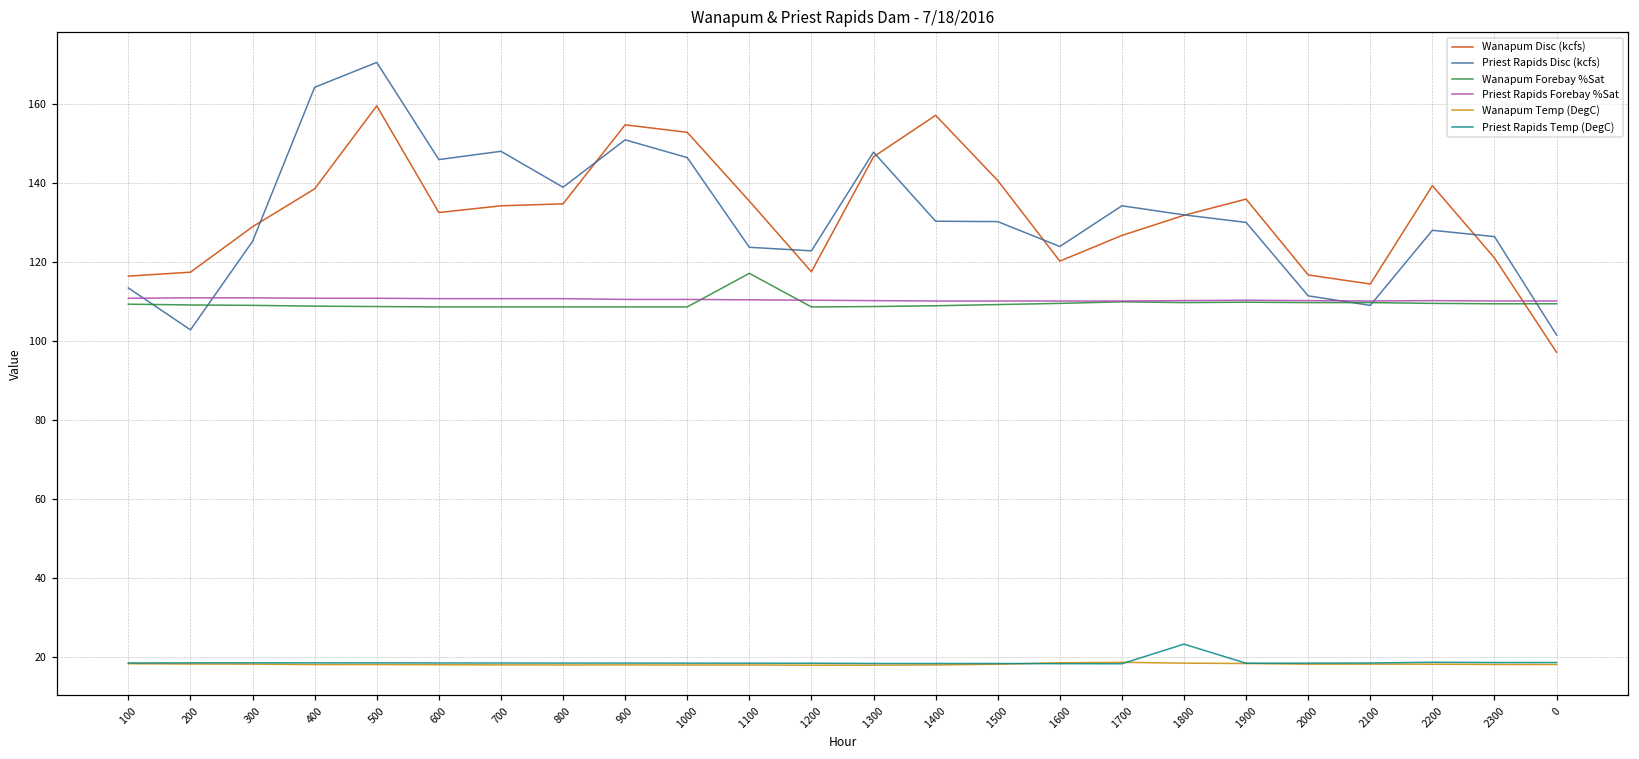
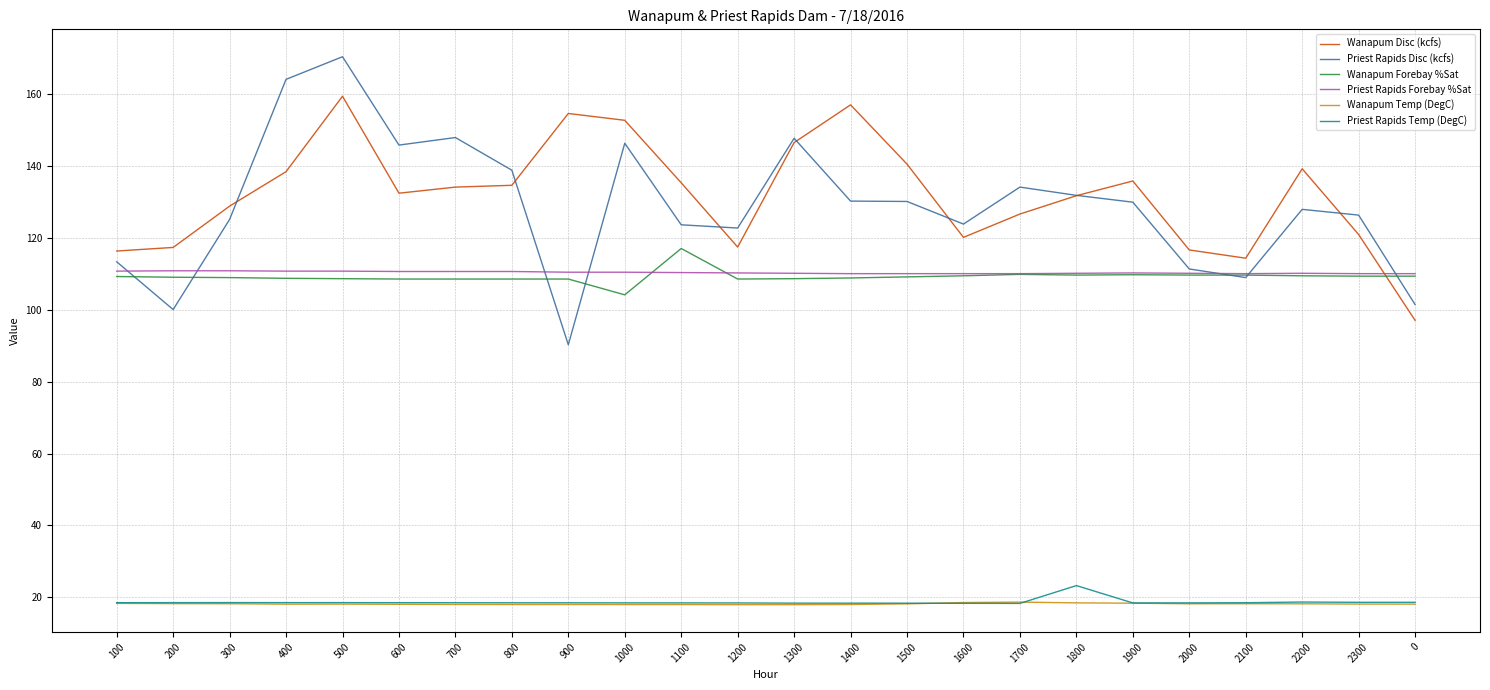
  {
    "Wanapum Disc (kcfs)": {
      "100": 116,
      "200": 117,
      "300": 129,
      "400": 139,
      "500": 160,
      "600": 133,
      "700": 134,
      "800": 135,
      "900": 155,
      "1000": 153,
      "1100": 135,
      "1200": 118,
      "1300": 147,
      "1400": 157,
      "1500": 141,
      "1600": 120,
      "1700": 127,
      "1900": 136,
      "2000": 117,
      "2100": 114,
      "2200": 139,
      "2300": 121,
      "0": 97
    },
    "Priest Rapids Disc (kcfs)": {
      "100": 113,
-     "200": 103,
+     "200": 100,
      "300": 125,
      "400": 164,
      "500": 171,
      "600": 146,
      "700": 148,
      "800": 139,
-     "900": 151,
+     "900": 90,
      "1000": 146,
      "1100": 124,
      "1200": 123,
      "1300": 148,
      "1400": 130,
      "1500": 130,
      "1600": 124,
      "1700": 134,
      "1900": 130,
      "2000": 111,
      "2200": 128,
      "2300": 126,
      "0": 102
    },
    "Wanapum Forebay %Sat": {
      "100": 109,
      "200": 109,
      "300": 109,
      "400": 109,
      "500": 109,
      "600": 109,
      "700": 109,
      "800": 109,
      "900": 109,
-     "1000": 109,
+     "1000": 104,
      "1100": 117,
      "1200": 109,
      "1300": 109,
      "1400": 109,
      "1500": 109,
      "2300": 109,
      "0": 109
    },
    "Priest Rapids Forebay %Sat": {
      "100": 111,
      "200": 111,
      "300": 111,
      "400": 111,
      "500": 111,
      "600": 111,
      "700": 111,
      "800": 111,
      "900": 111,
      "1000": 111,
      "1100": 110,
      "1200": 110,
      "1300": 110,
      "1400": 110,
      "1500": 110,
      "2300": 110,
      "0": 110
    },
    "Wanapum Temp (DegC)": {
      "1800": 18
    },
    "Priest Rapids Temp (DegC)": {
      "1800": 23
    }
  }
